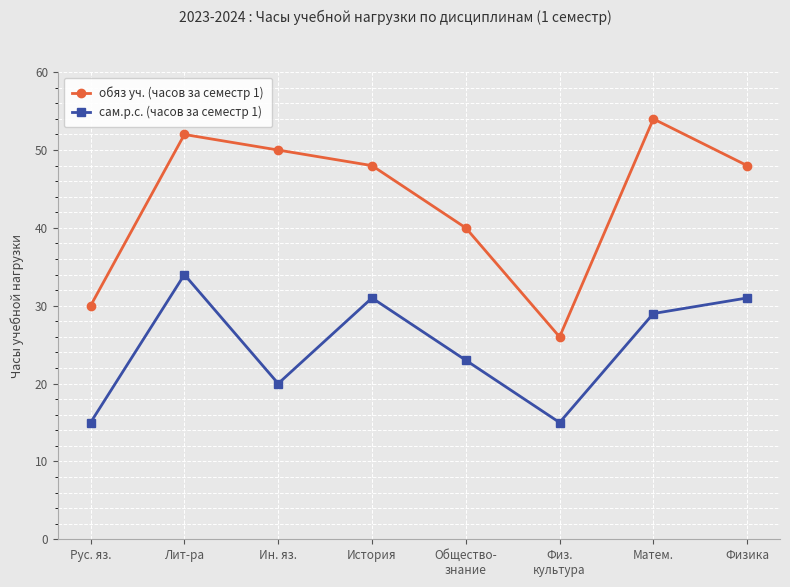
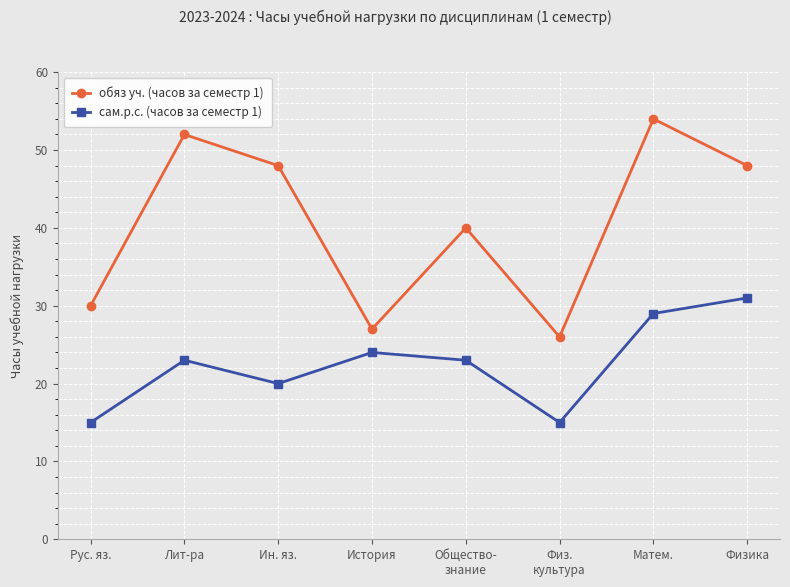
  {
    "обяз уч. (часов за семестр 1)": {
      "Рус. яз.": 30,
      "Лит-ра": 52,
-     "Ин. яз.": 50,
-     "История": 48,
+     "Ин. яз.": 48,
+     "История": 27,
      "Общество- знание": 40,
      "Физ. культура": 26,
      "Матем.": 54,
      "Физика": 48
    },
    "сам.р.с. (часов за семестр 1)": {
      "Рус. яз.": 15,
-     "Лит-ра": 34,
+     "Лит-ра": 23,
      "Ин. яз.": 20,
-     "История": 31,
+     "История": 24,
      "Общество- знание": 23,
      "Физ. культура": 15,
      "Матем.": 29,
      "Физика": 31
    }
  }
